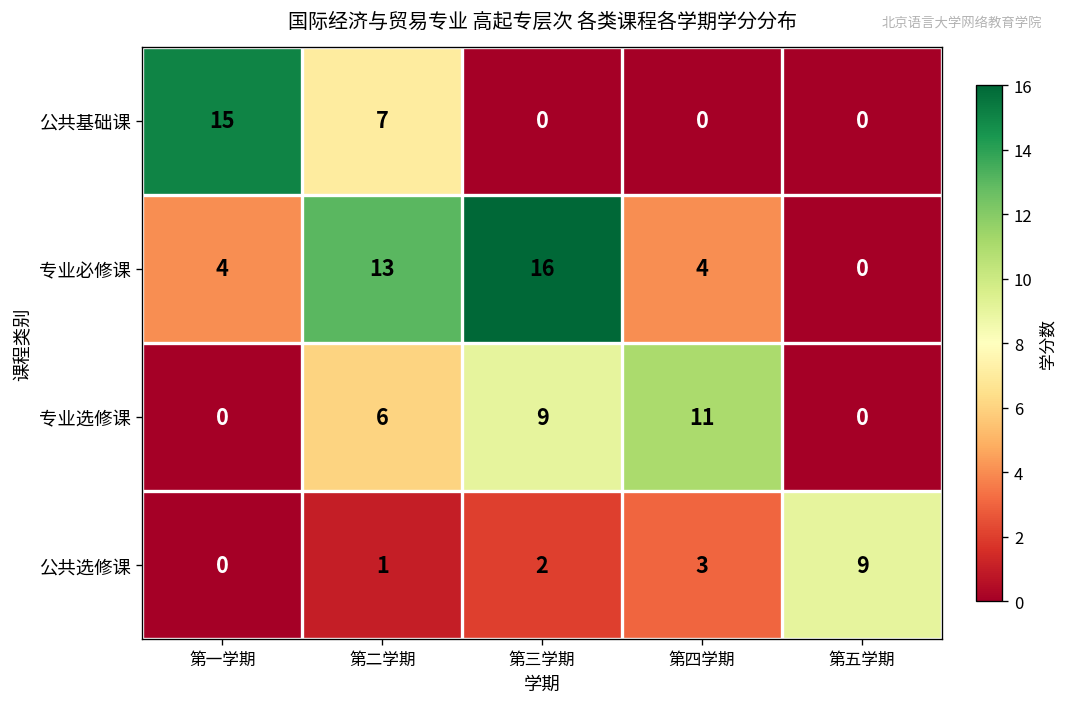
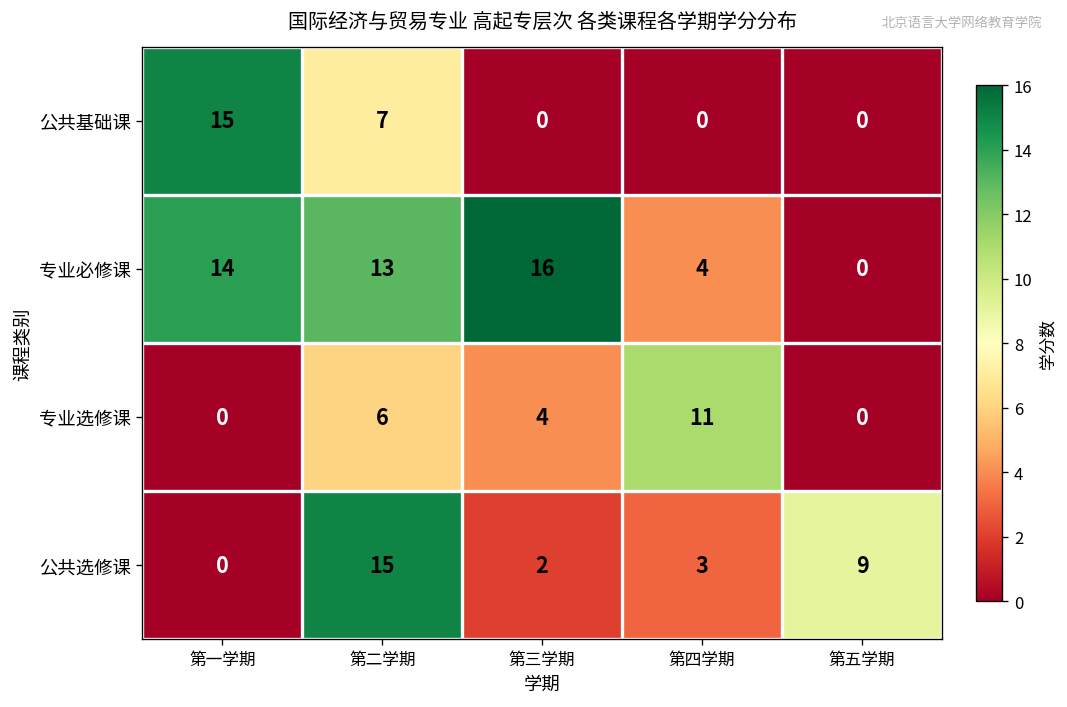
  {
    "公共基础课": {
      "第一学期": 15,
      "第二学期": 7,
      "第三学期": 0,
      "第四学期": 0,
      "第五学期": 0
    },
    "专业必修课": {
-     "第一学期": 4,
+     "第一学期": 14,
      "第二学期": 13,
      "第三学期": 16,
      "第四学期": 4,
      "第五学期": 0
    },
    "专业选修课": {
      "第一学期": 0,
      "第二学期": 6,
-     "第三学期": 9,
+     "第三学期": 4,
      "第四学期": 11,
      "第五学期": 0
    },
    "公共选修课": {
      "第一学期": 0,
-     "第二学期": 1,
+     "第二学期": 15,
      "第三学期": 2,
      "第四学期": 3,
      "第五学期": 9
    }
  }
